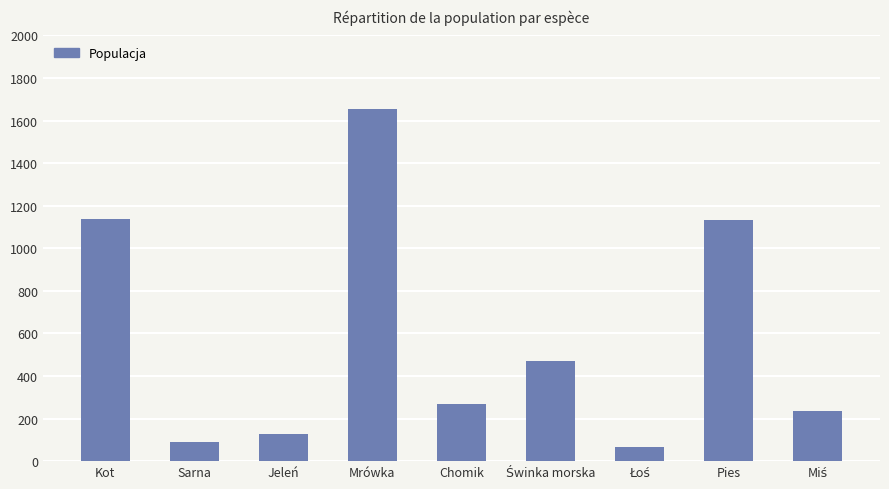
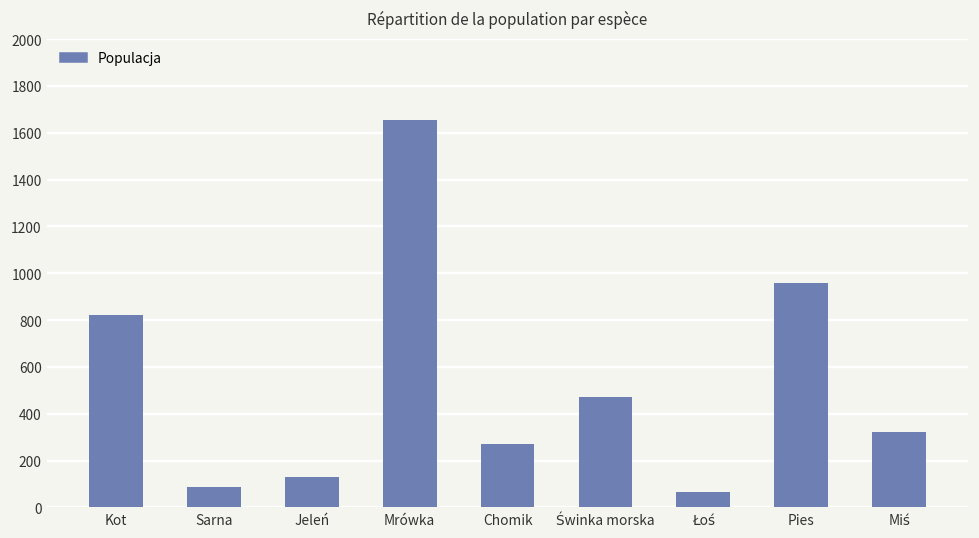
  {
-   "Kot": 1140,
+   "Kot": 820,
    "Sarna": 90,
    "Jeleń": 130,
    "Mrówka": 1660,
    "Chomik": 270,
    "Świnka morska": 470,
    "Łoś": 70,
-   "Pies": 1130,
-   "Miś": 240
+   "Pies": 960,
+   "Miś": 320
  }
